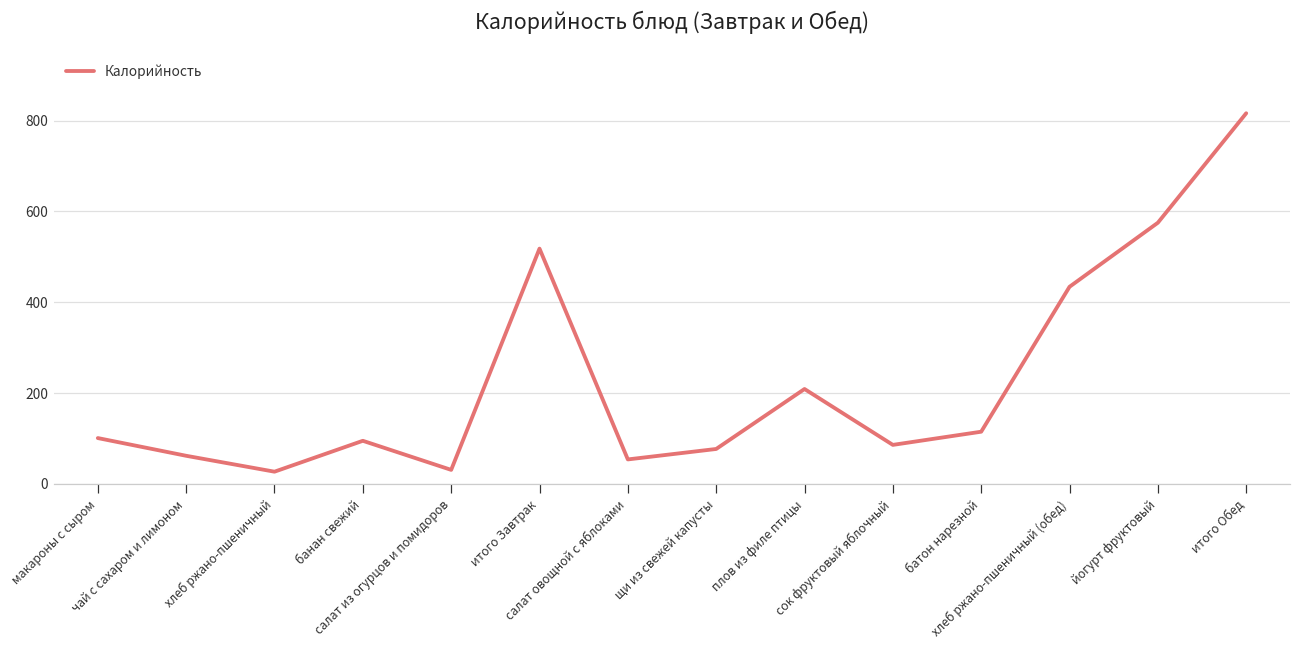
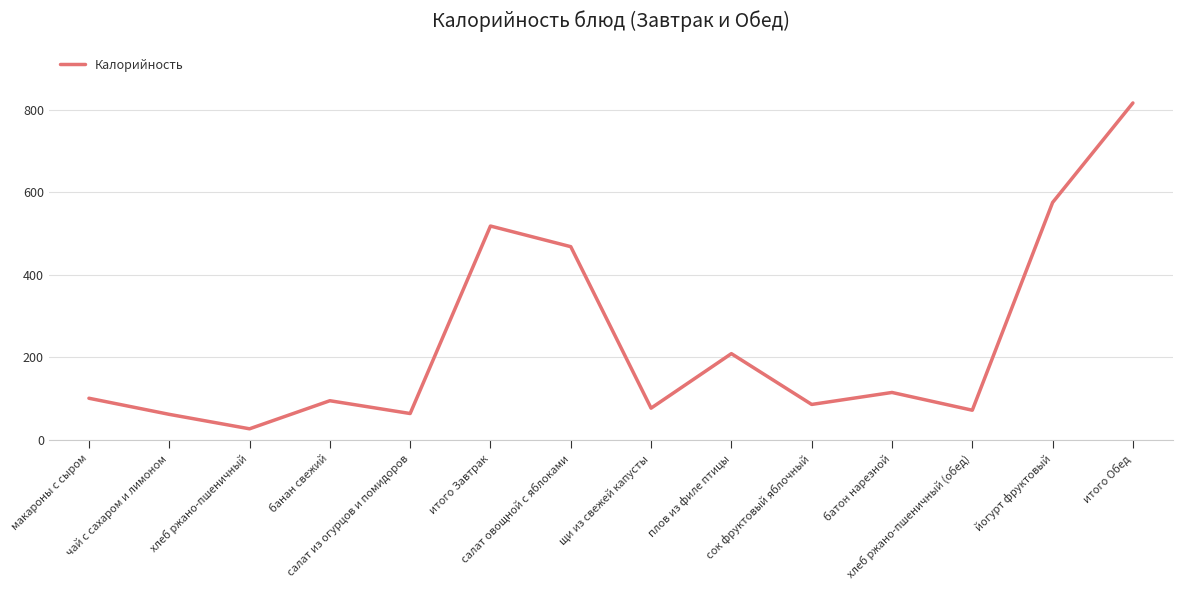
  {
    "макароны с сыром": 100,
    "чай с сахаром и лимоном": 60,
    "хлеб ржано-пшеничный": 30,
    "банан свежий": 100,
-   "салат из огурцов и помидоров": 30,
+   "салат из огурцов и помидоров": 60,
    "итого Завтрак": 520,
-   "салат овощной с яблоками": 50,
+   "салат овощной с яблоками": 470,
    "щи из свежей капусты": 80,
    "плов из филе птицы": 210,
    "сок фруктовый яблочный": 90,
    "батон нарезной": 120,
-   "хлеб ржано-пшеничный (обед)": 430,
+   "хлеб ржано-пшеничный (обед)": 70,
    "йогурт фруктовый": 580,
    "итого Обед": 820
  }
